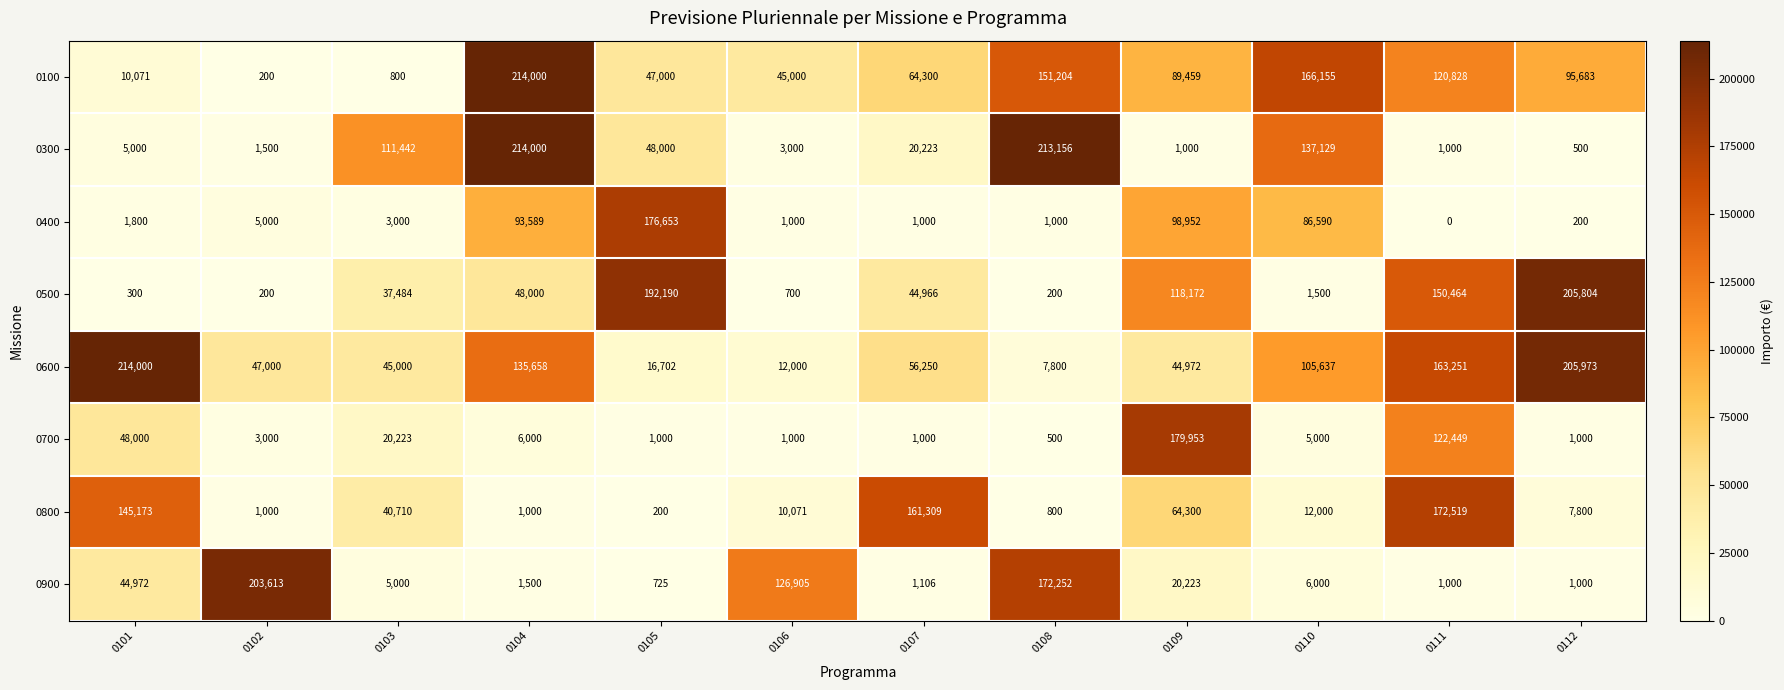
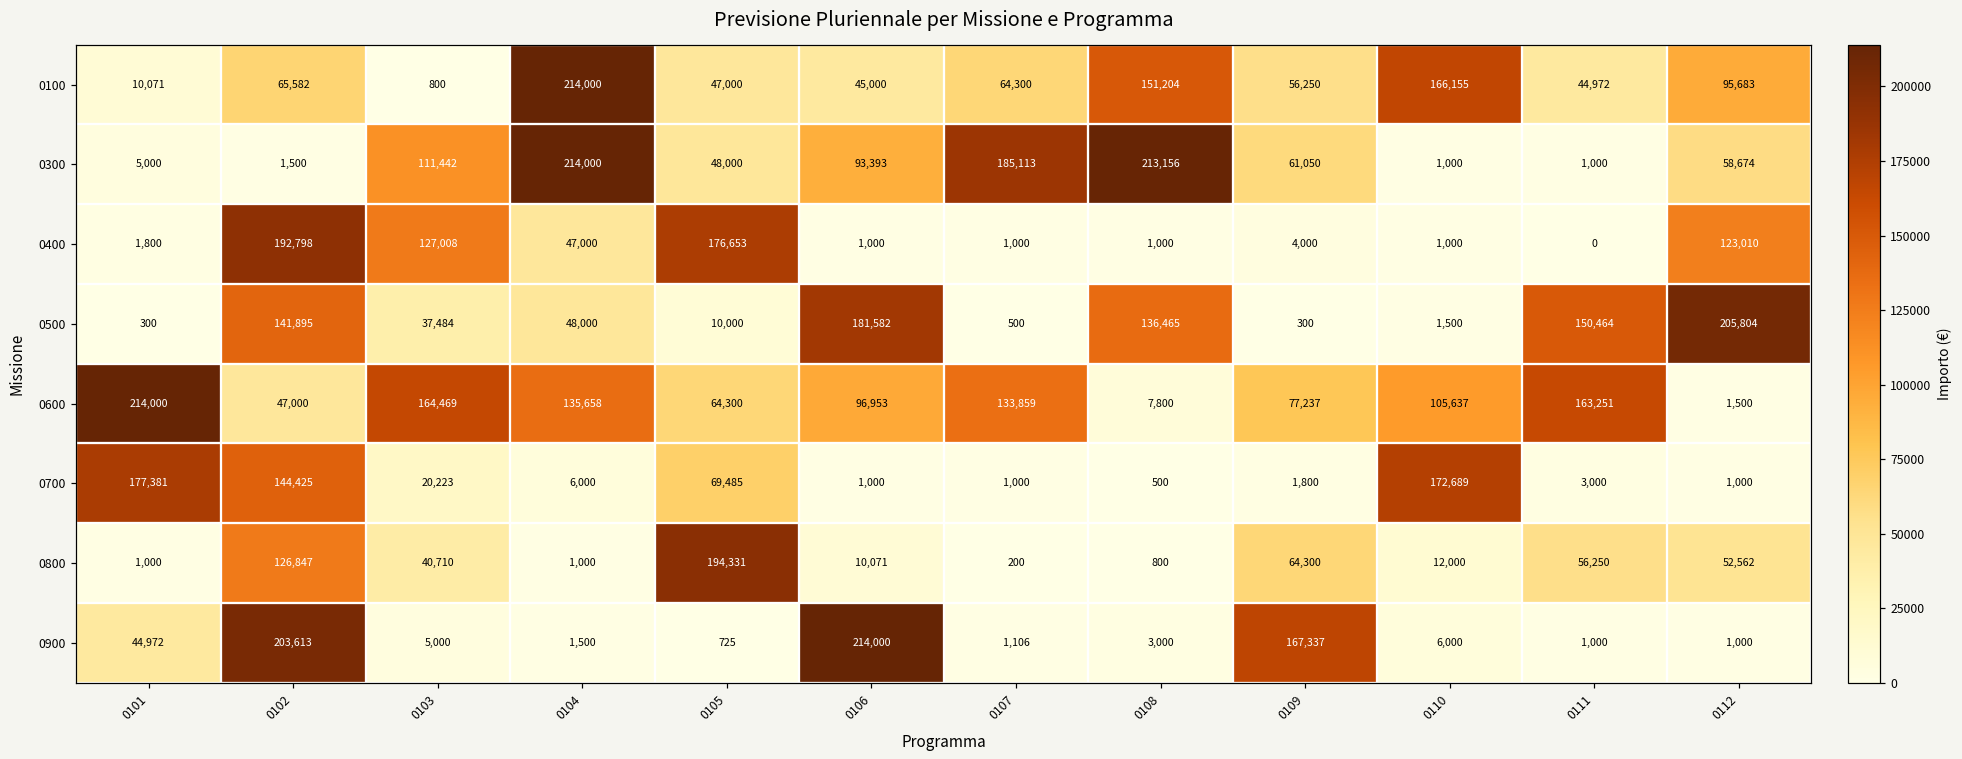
  {
    "0100": {
      "0101": "10,071",
-     "0102": "200",
+     "0102": "65,582",
      "0103": "800",
      "0104": "214,000",
      "0105": "47,000",
      "0106": "45,000",
      "0107": "64,300",
      "0108": "151,204",
-     "0109": "89,459",
+     "0109": "56,250",
      "0110": "166,155",
-     "0111": "120,828",
+     "0111": "44,972",
      "0112": "95,683"
    },
    "0300": {
      "0101": "5,000",
      "0102": "1,500",
      "0103": "111,442",
      "0104": "214,000",
      "0105": "48,000",
-     "0106": "3,000",
-     "0107": "20,223",
+     "0106": "93,393",
+     "0107": "185,113",
      "0108": "213,156",
-     "0109": "1,000",
-     "0110": "137,129",
+     "0109": "61,050",
+     "0110": "1,000",
      "0111": "1,000",
-     "0112": "500"
+     "0112": "58,674"
    },
    "0400": {
      "0101": "1,800",
-     "0102": "5,000",
-     "0103": "3,000",
-     "0104": "93,589",
+     "0102": "192,798",
+     "0103": "127,008",
+     "0104": "47,000",
      "0105": "176,653",
      "0106": "1,000",
      "0107": "1,000",
      "0108": "1,000",
-     "0109": "98,952",
-     "0110": "86,590",
+     "0109": "4,000",
+     "0110": "1,000",
      "0111": "0",
-     "0112": "200"
+     "0112": "123,010"
    },
    "0500": {
      "0101": "300",
-     "0102": "200",
+     "0102": "141,895",
      "0103": "37,484",
      "0104": "48,000",
-     "0105": "192,190",
-     "0106": "700",
-     "0107": "44,966",
-     "0108": "200",
-     "0109": "118,172",
+     "0105": "10,000",
+     "0106": "181,582",
+     "0107": "500",
+     "0108": "136,465",
+     "0109": "300",
      "0110": "1,500",
      "0111": "150,464",
      "0112": "205,804"
    },
    "0600": {
      "0101": "214,000",
      "0102": "47,000",
-     "0103": "45,000",
+     "0103": "164,469",
      "0104": "135,658",
-     "0105": "16,702",
-     "0106": "12,000",
-     "0107": "56,250",
+     "0105": "64,300",
+     "0106": "96,953",
+     "0107": "133,859",
      "0108": "7,800",
-     "0109": "44,972",
+     "0109": "77,237",
      "0110": "105,637",
      "0111": "163,251",
-     "0112": "205,973"
+     "0112": "1,500"
    },
    "0700": {
-     "0101": "48,000",
-     "0102": "3,000",
+     "0101": "177,381",
+     "0102": "144,425",
      "0103": "20,223",
      "0104": "6,000",
-     "0105": "1,000",
+     "0105": "69,485",
      "0106": "1,000",
      "0107": "1,000",
      "0108": "500",
-     "0109": "179,953",
-     "0110": "5,000",
-     "0111": "122,449",
+     "0109": "1,800",
+     "0110": "172,689",
+     "0111": "3,000",
      "0112": "1,000"
    },
    "0800": {
-     "0101": "145,173",
-     "0102": "1,000",
+     "0101": "1,000",
+     "0102": "126,847",
      "0103": "40,710",
      "0104": "1,000",
-     "0105": "200",
+     "0105": "194,331",
      "0106": "10,071",
-     "0107": "161,309",
+     "0107": "200",
      "0108": "800",
      "0109": "64,300",
      "0110": "12,000",
-     "0111": "172,519",
-     "0112": "7,800"
+     "0111": "56,250",
+     "0112": "52,562"
    },
    "0900": {
      "0101": "44,972",
      "0102": "203,613",
      "0103": "5,000",
      "0104": "1,500",
      "0105": "725",
-     "0106": "126,905",
+     "0106": "214,000",
      "0107": "1,106",
-     "0108": "172,252",
-     "0109": "20,223",
+     "0108": "3,000",
+     "0109": "167,337",
      "0110": "6,000",
      "0111": "1,000",
      "0112": "1,000"
    }
  }
